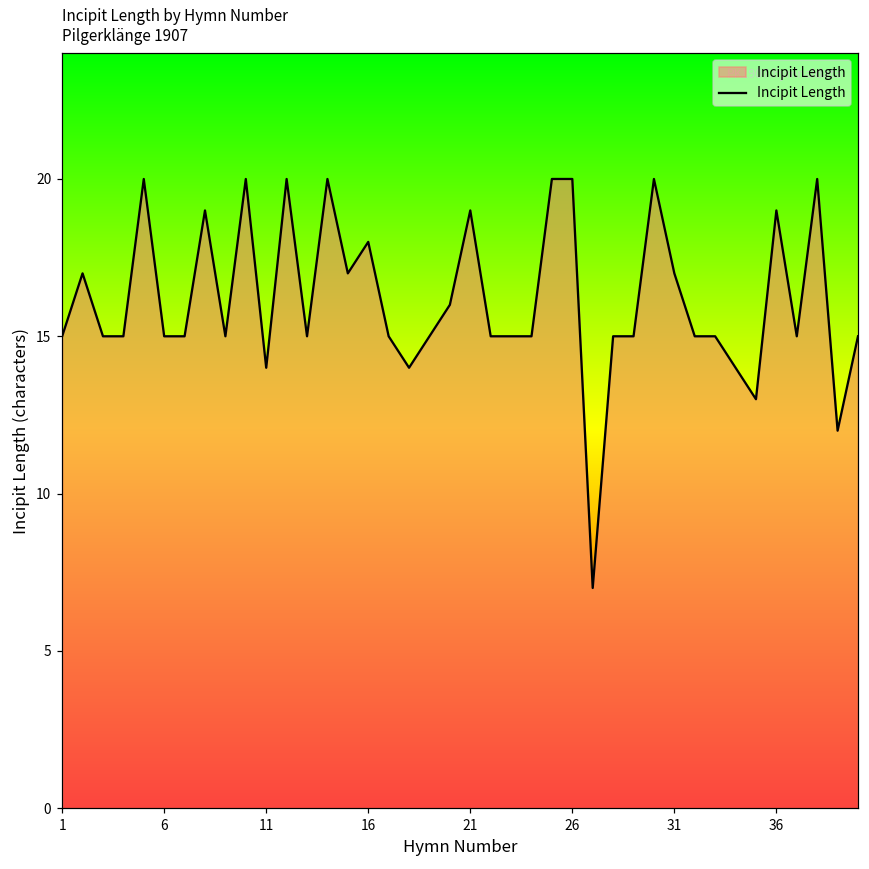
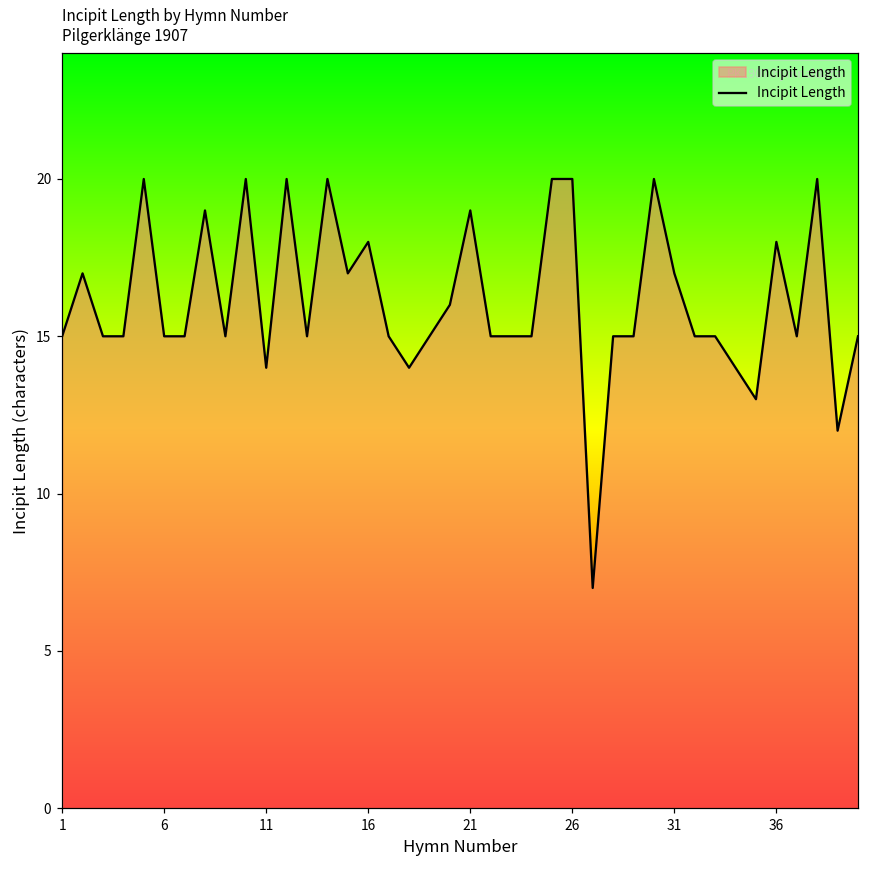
  {
    "1": 15,
    "6": 15,
    "11": 14,
    "16": 18,
    "21": 19,
    "26": 20,
    "31": 17,
-   "36": 19
+   "36": 18
  }
